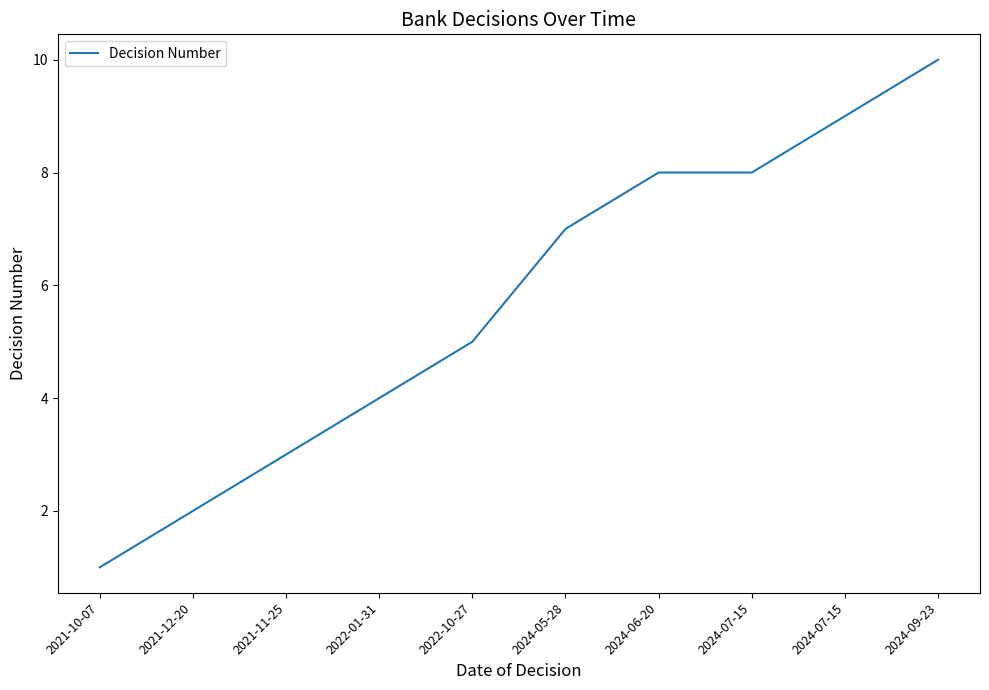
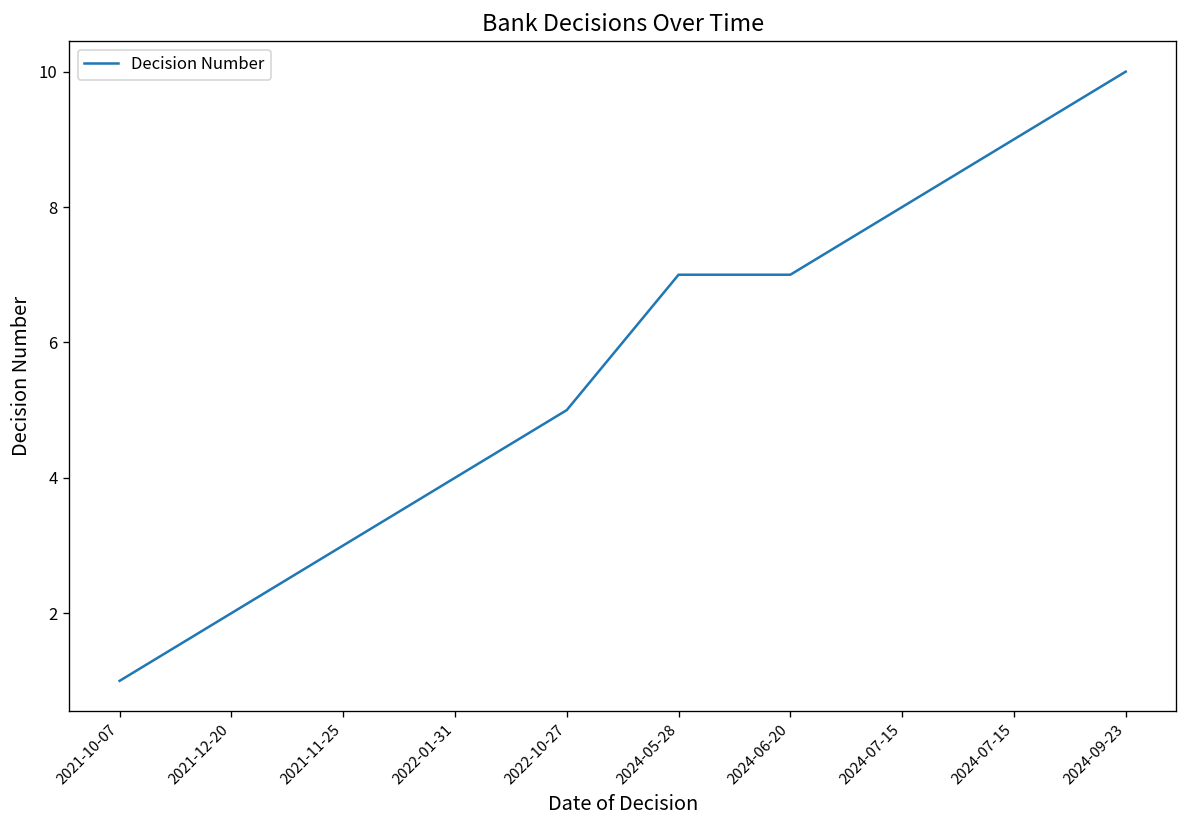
  {
    "2021-10-07": 1,
    "2021-12-20": 2,
    "2021-11-25": 3,
    "2022-01-31": 4,
    "2022-10-27": 5,
    "2024-05-28": 7,
-   "2024-06-20": 8,
+   "2024-06-20": 7,
    "2024-09-23": 10
  }
